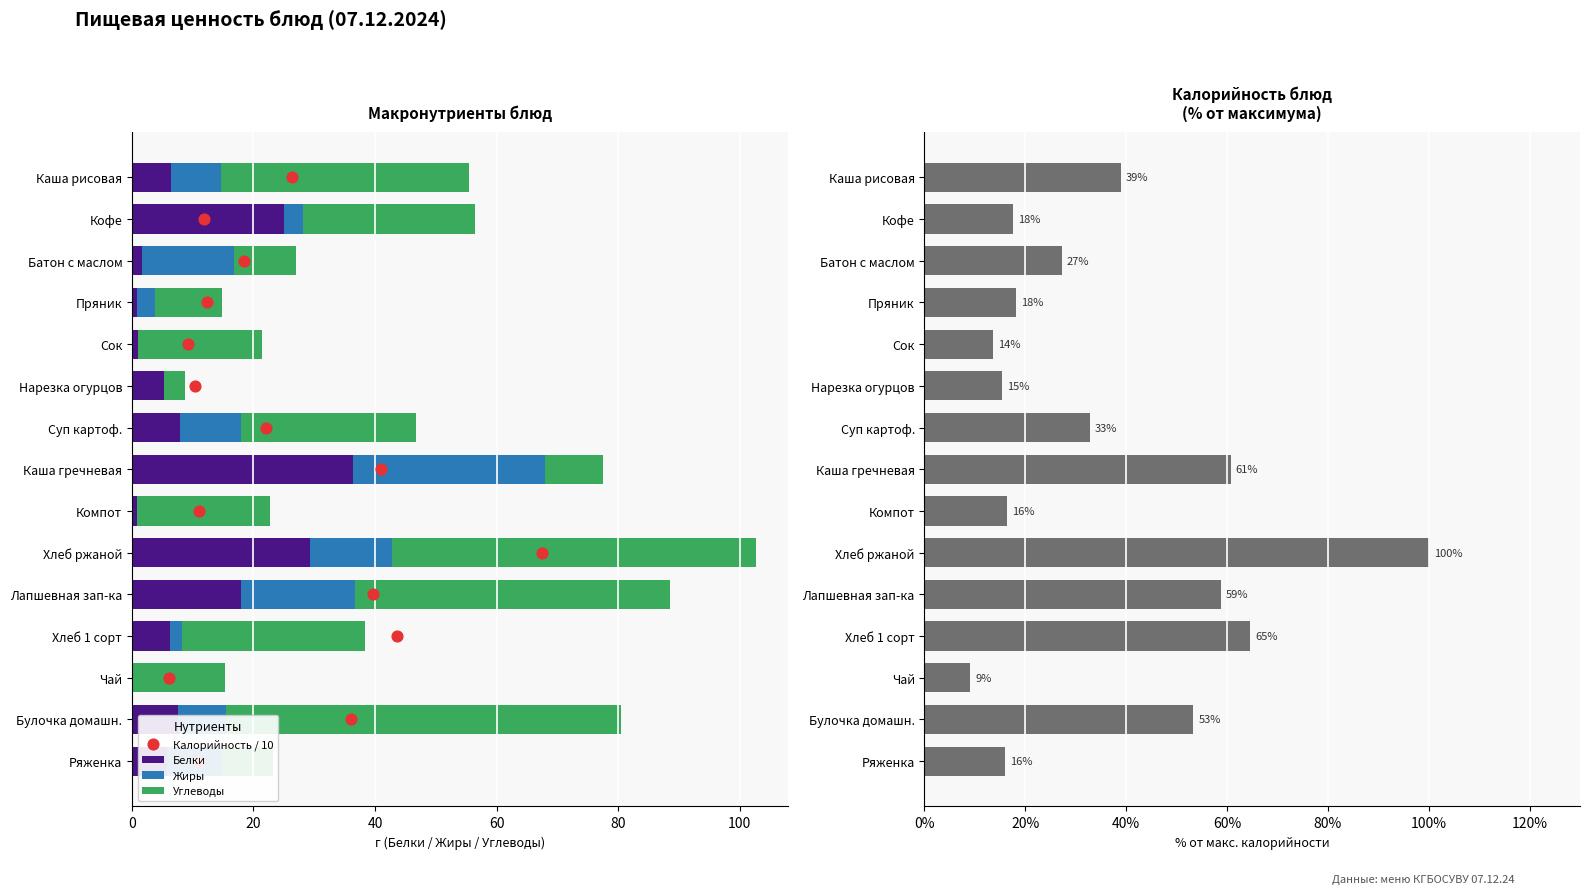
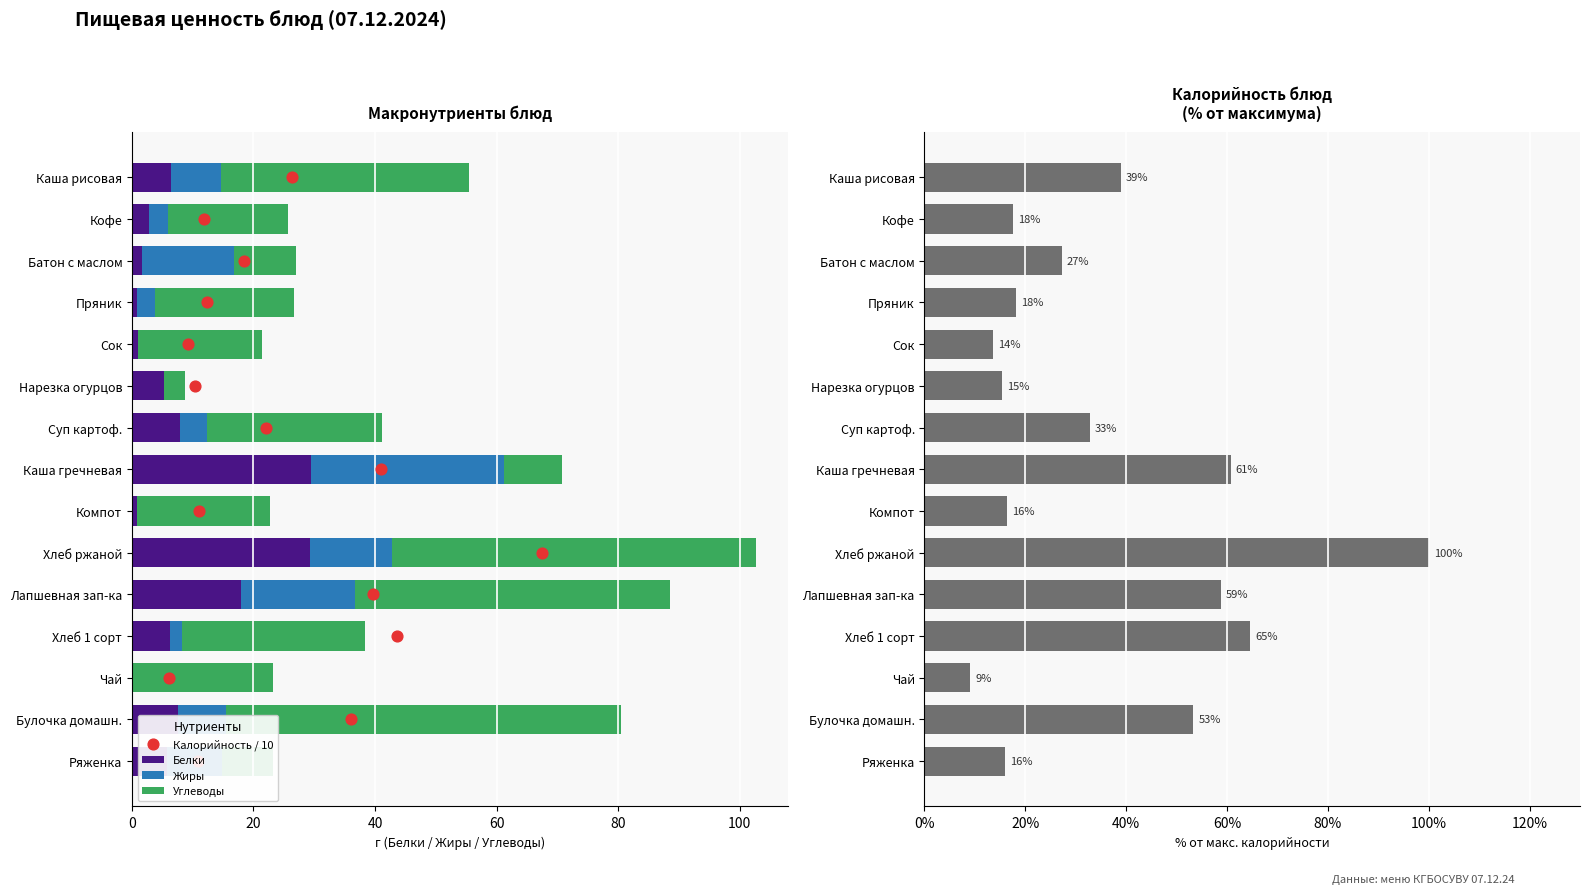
  {
    "Макронутриенты блюд": {
      "Белки": {
        "Каша рисовая": "6",
-       "Кофе": "25",
+       "Кофе": "3",
        "Батон с маслом": "2",
        "Пряник": "1",
        "Сок": "1",
        "Нарезка огурцов": "5",
        "Суп картоф.": "8",
-       "Каша гречневая": "36",
+       "Каша гречневая": "30",
        "Компот": "1",
        "Хлеб ржаной": "29",
        "Лапшевная зап-ка": "18",
        "Хлеб 1 сорт": "6"
      },
      "Жиры": {
        "Каша рисовая": "8",
        "Кофе": "3",
        "Батон с маслом": "15",
        "Пряник": "3",
        "Сок": "0",
-       "Суп картоф.": "10",
+       "Суп картоф.": "4",
        "Каша гречневая": "32",
        "Компот": "0",
        "Хлеб ржаной": "13",
        "Лапшевная зап-ка": "19",
        "Хлеб 1 сорт": "2",
        "Чай": "0"
      },
      "Углеводы": {
        "Каша рисовая": "41",
-       "Кофе": "28",
+       "Кофе": "20",
        "Батон с маслом": "10",
-       "Пряник": "11",
+       "Пряник": "23",
        "Сок": "20",
        "Нарезка огурцов": "3",
        "Суп картоф.": "29",
        "Каша гречневая": "10",
        "Компот": "22",
        "Хлеб ржаной": "60",
        "Лапшевная зап-ка": "52",
        "Хлеб 1 сорт": "30",
-       "Чай": "15",
+       "Чай": "23",
        "Булочка домашн.": "65"
      }
    },
    "Калорийность блюд (% от максимума)": {
      "Каша рисовая": "39%",
      "Кофе": "18%",
      "Батон с маслом": "27%",
      "Пряник": "18%",
      "Сок": "14%",
      "Нарезка огурцов": "15%",
      "Суп картоф.": "33%",
      "Каша гречневая": "61%",
      "Компот": "16%",
      "Хлеб ржаной": "100%",
      "Лапшевная зап-ка": "59%",
      "Хлеб 1 сорт": "65%",
      "Чай": "9%",
      "Булочка домашн.": "53%",
      "Ряженка": "16%"
    }
  }
